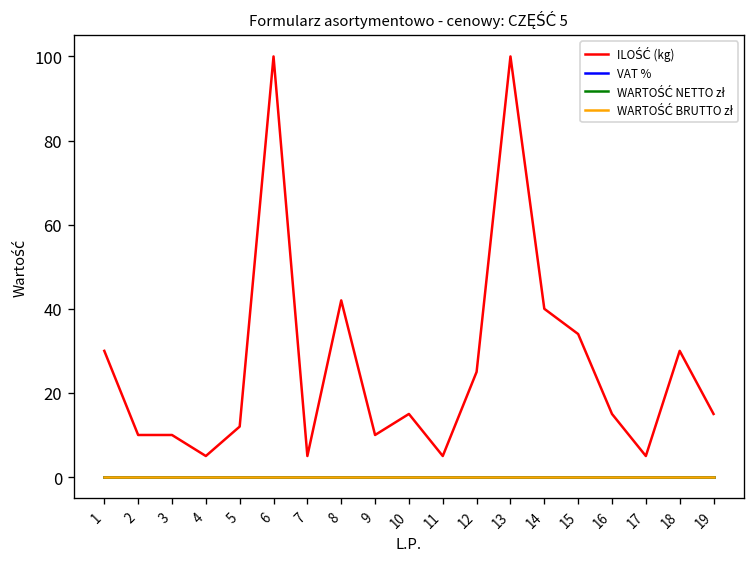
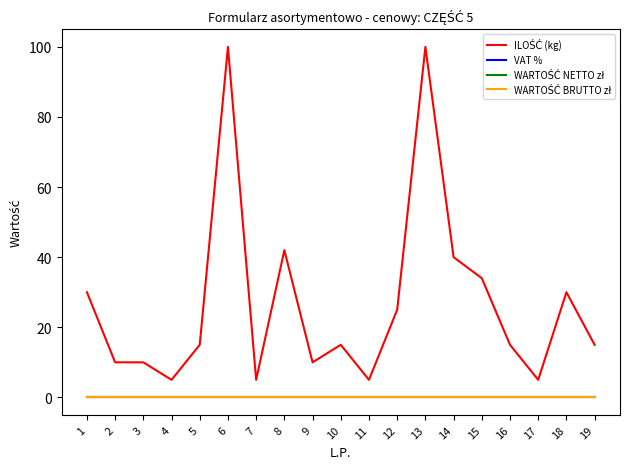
  {
    "ILOŚĆ (kg)": {
      "1": 30,
      "2": 10,
      "3": 10,
      "4": 5,
-     "5": 12,
+     "5": 15,
      "6": 100,
      "7": 5,
      "8": 42,
      "9": 10,
      "10": 15,
      "11": 5,
      "12": 25,
      "13": 100,
      "14": 40,
      "15": 34,
      "16": 15,
      "17": 5,
      "18": 30,
      "19": 15
    },
    "WARTOŚĆ BRUTTO zł": {
      "1": 0,
      "2": 0,
      "3": 0,
      "4": 0,
      "5": 0,
      "6": 0,
      "7": 0,
      "8": 0,
      "9": 0,
      "10": 0,
      "11": 0,
      "12": 0,
      "13": 0,
      "14": 0,
      "15": 0,
      "16": 0,
      "17": 0,
      "18": 0,
      "19": 0
    }
  }
